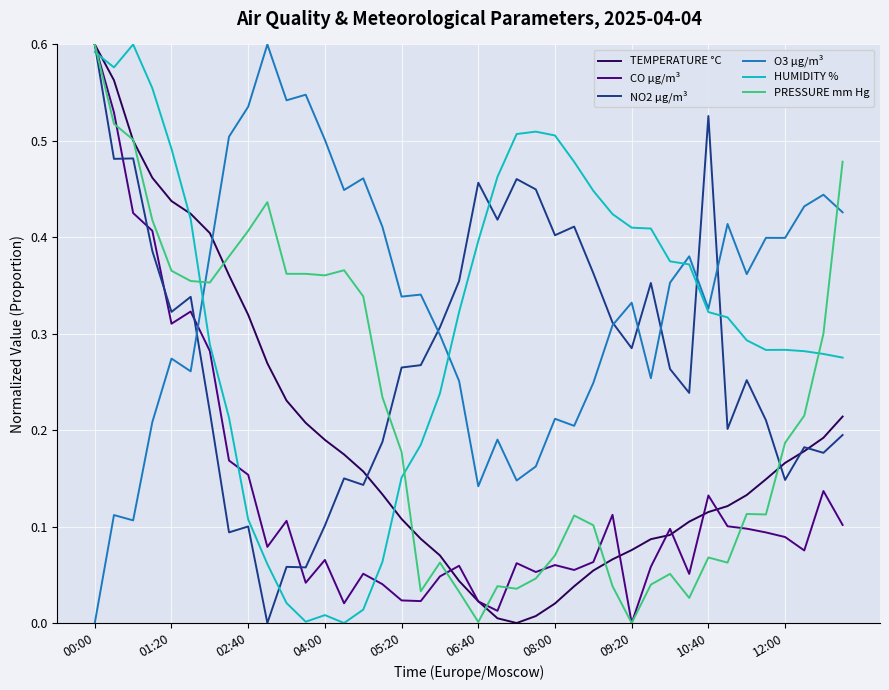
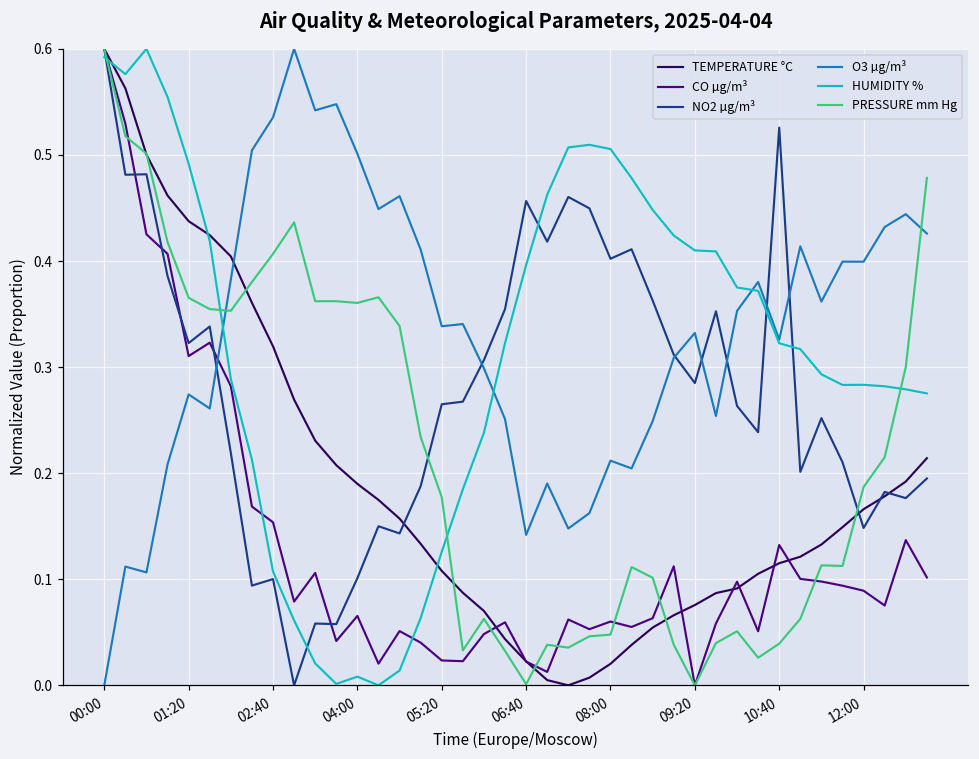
  {
    "NO2 µg/m³": {
      "01:20": 0.32,
      "02:40": 0.10,
      "04:00": 0.10,
      "05:20": 0.26,
      "06:40": 0.46,
      "08:00": 0.40,
      "09:20": 0.28,
      "10:40": 0.53,
      "12:00": 0.15
    },
    "O3 µg/m³": {
      "00:00": 0.00,
      "01:20": 0.27,
      "02:40": 0.54,
      "04:00": 0.50,
      "05:20": 0.34,
      "06:40": 0.14,
      "08:00": 0.21,
      "09:20": 0.33,
      "10:40": 0.33,
      "12:00": 0.40
    },
    "HUMIDITY %": {
      "00:00": 0.59,
      "01:20": 0.49,
      "02:40": 0.11,
      "04:00": 0.01,
-     "05:20": 0.15,
+     "05:20": 0.13,
      "06:40": 0.40,
      "08:00": 0.51,
      "09:20": 0.41,
      "10:40": 0.32,
      "12:00": 0.28
    },
    "PRESSURE mm Hg": {
      "01:20": 0.37,
      "02:40": 0.41,
      "04:00": 0.36,
      "05:20": 0.18,
      "06:40": 0.00,
-     "08:00": 0.07,
-     "10:40": 0.07,
+     "08:00": 0.05,
+     "10:40": 0.04,
      "12:00": 0.19
    }
  }
